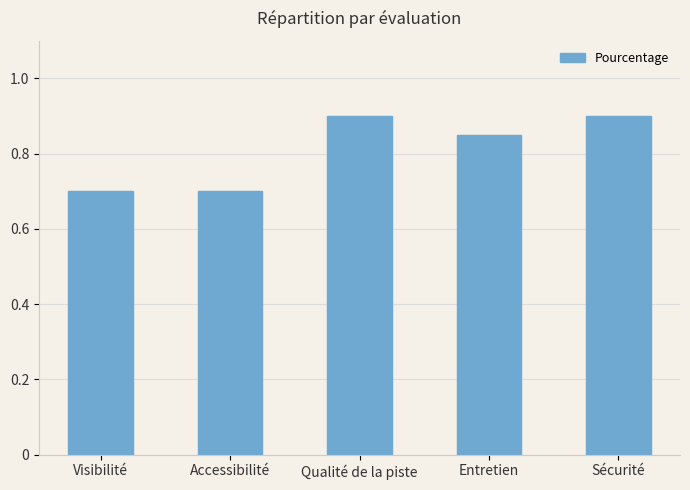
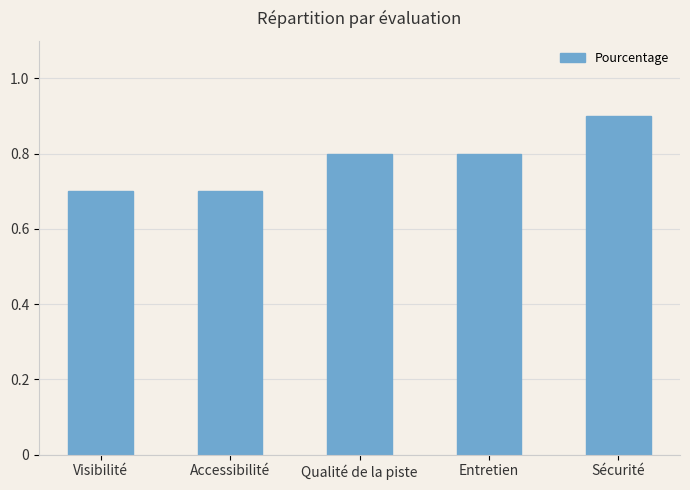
  {
    "Visibilité": 0.70,
    "Accessibilité": 0.70,
-   "Qualité de la piste": 0.9,
-   "Entretien": 0.85,
+   "Qualité de la piste": 0.8,
+   "Entretien": 0.80,
    "Sécurité": 0.90
  }
